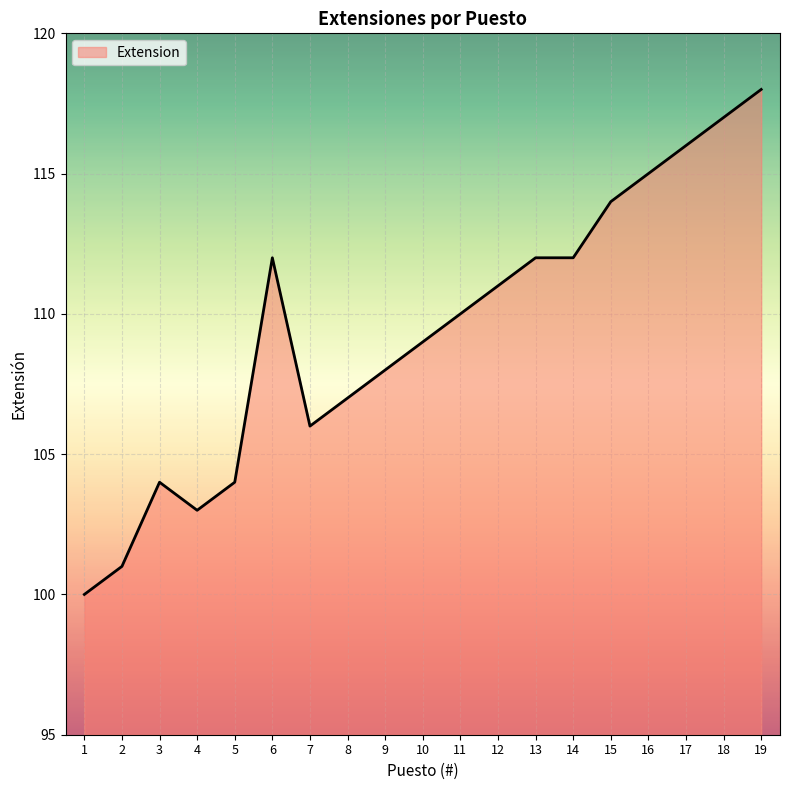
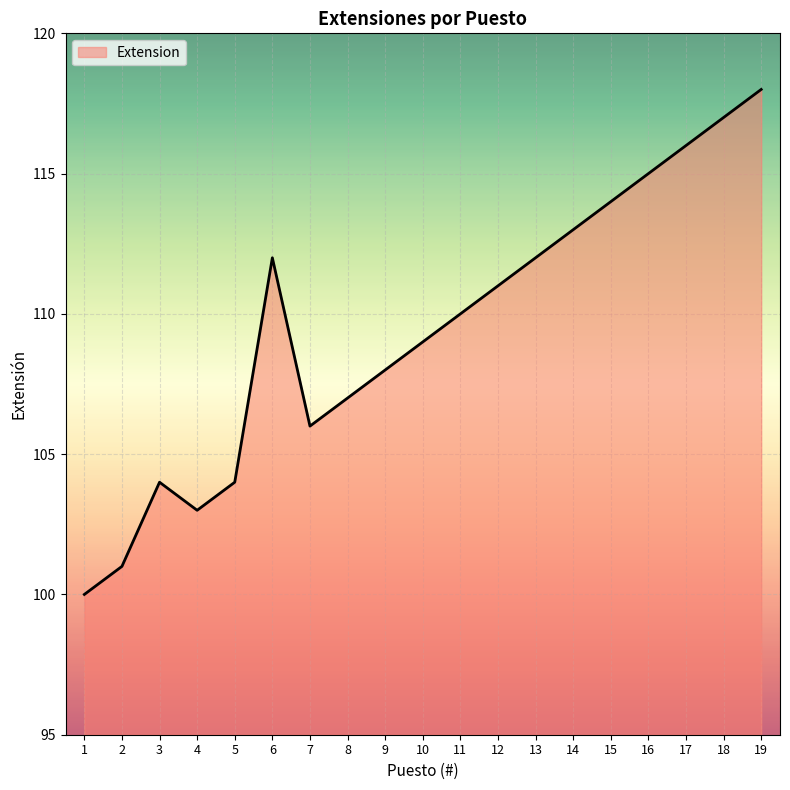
  {
    "1": 100,
    "2": 101,
    "3": 104,
    "4": 103,
    "5": 104,
    "6": 112,
    "7": 106,
    "8": 107,
    "9": 108,
    "10": 109,
    "11": 110,
    "12": 111,
    "13": 112,
-   "14": 112,
+   "14": 113,
    "15": 114,
    "16": 115,
    "17": 116,
    "18": 117,
    "19": 118
  }
